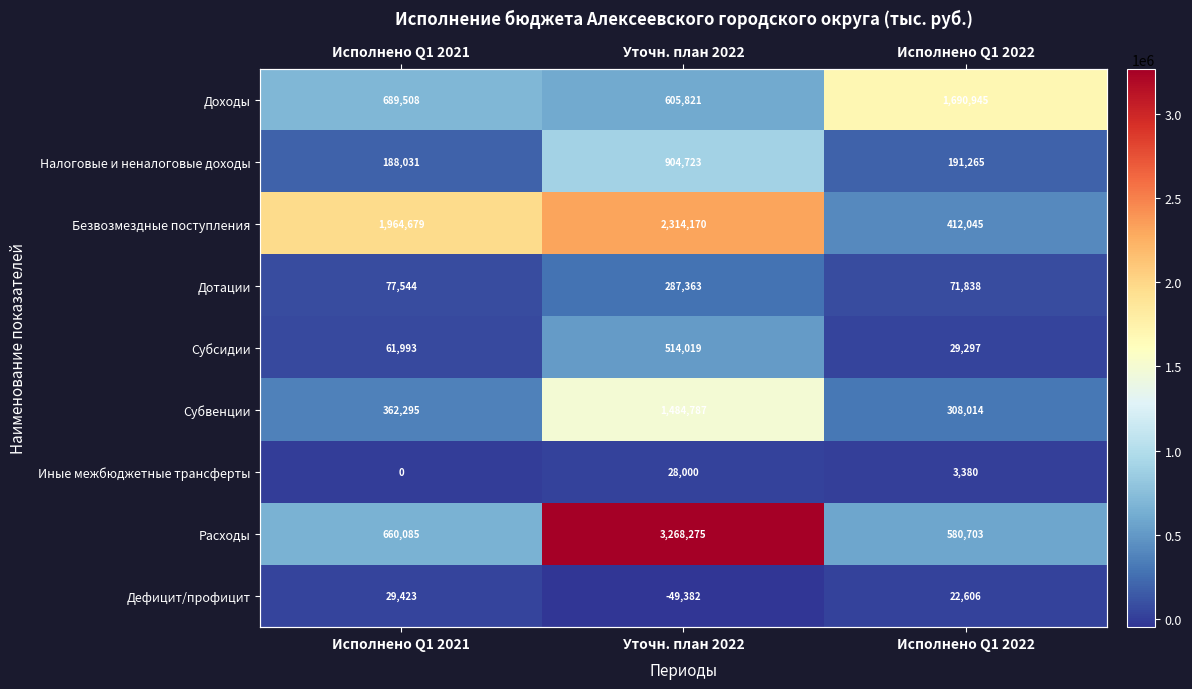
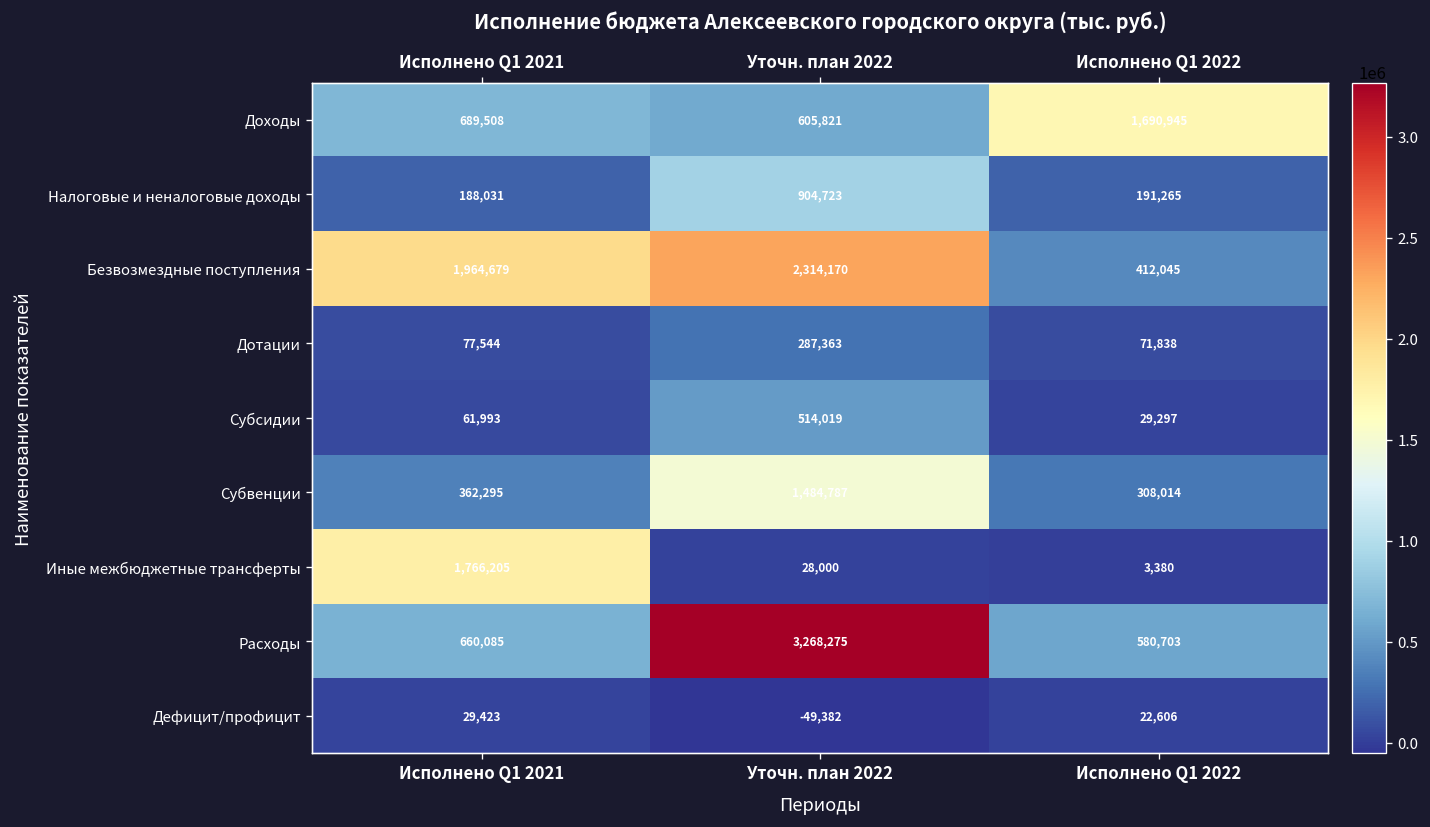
  {
    "Иные межбюджетные трансферты": {
-     "Исполнено Q1 2021": "0"
+     "Исполнено Q1 2021": "1,766,205"
    }
  }
